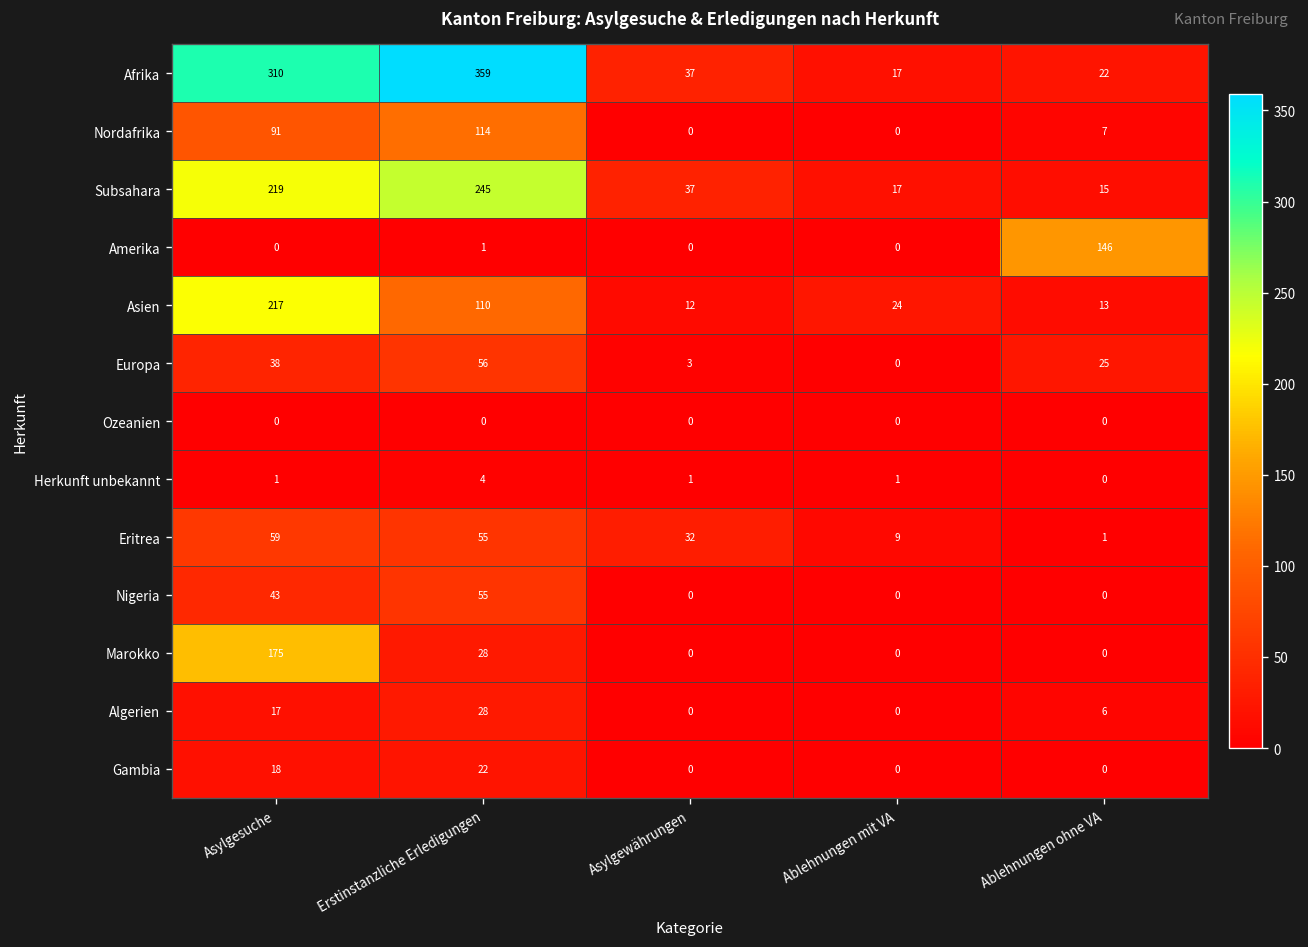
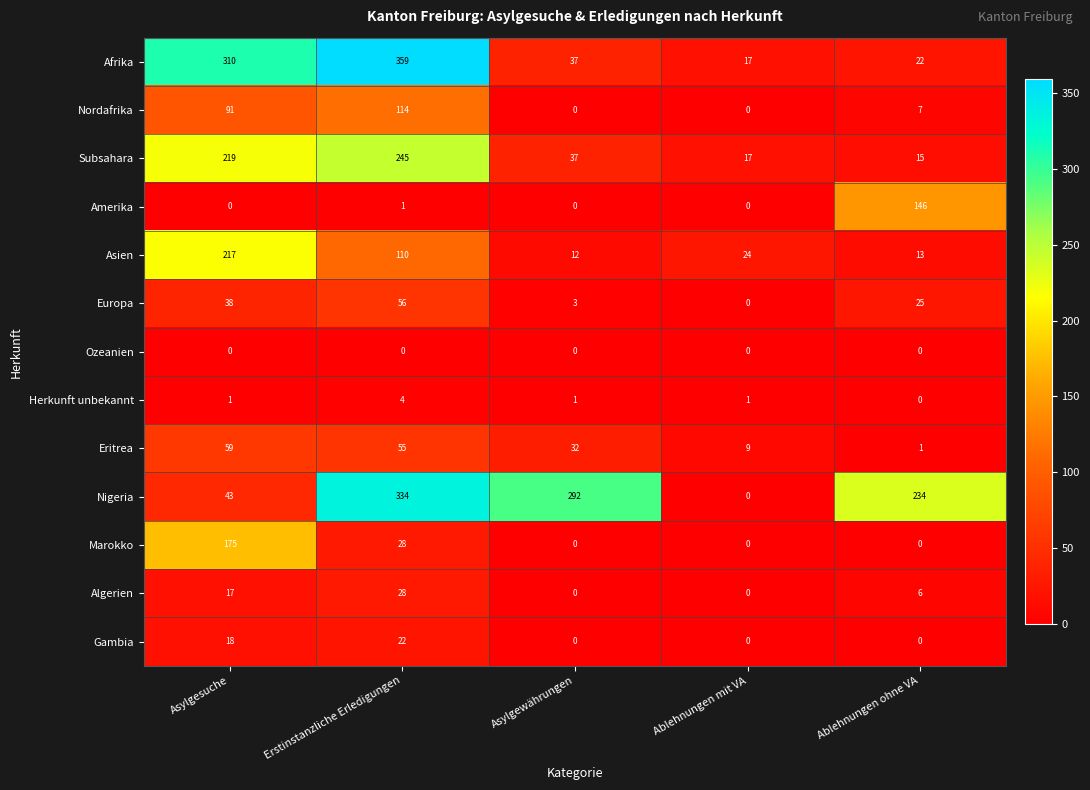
  {
    "Afrika": {
      "Asylgesuche": 310,
      "Erstinstanzliche Erledigungen": 359,
      "Asylgewährungen": 37,
      "Ablehnungen mit VA": 17,
      "Ablehnungen ohne VA": 22
    },
    "Nordafrika": {
      "Asylgesuche": 91,
      "Erstinstanzliche Erledigungen": 114,
      "Asylgewährungen": 0,
      "Ablehnungen mit VA": 0,
      "Ablehnungen ohne VA": 7
    },
    "Subsahara": {
      "Asylgesuche": 219,
      "Erstinstanzliche Erledigungen": 245,
      "Asylgewährungen": 37,
      "Ablehnungen mit VA": 17,
      "Ablehnungen ohne VA": 15
    },
    "Amerika": {
      "Asylgesuche": 0,
      "Erstinstanzliche Erledigungen": 1,
      "Asylgewährungen": 0,
      "Ablehnungen mit VA": 0,
      "Ablehnungen ohne VA": 146
    },
    "Asien": {
      "Asylgesuche": 217,
      "Erstinstanzliche Erledigungen": 110,
      "Asylgewährungen": 12,
      "Ablehnungen mit VA": 24,
      "Ablehnungen ohne VA": 13
    },
    "Europa": {
      "Asylgesuche": 38,
      "Erstinstanzliche Erledigungen": 56,
      "Asylgewährungen": 3,
      "Ablehnungen mit VA": 0,
      "Ablehnungen ohne VA": 25
    },
    "Ozeanien": {
      "Asylgesuche": 0,
      "Erstinstanzliche Erledigungen": 0,
      "Asylgewährungen": 0,
      "Ablehnungen mit VA": 0,
      "Ablehnungen ohne VA": 0
    },
    "Herkunft unbekannt": {
      "Asylgesuche": 1,
      "Erstinstanzliche Erledigungen": 4,
      "Asylgewährungen": 1,
      "Ablehnungen mit VA": 1,
      "Ablehnungen ohne VA": 0
    },
    "Eritrea": {
      "Asylgesuche": 59,
      "Erstinstanzliche Erledigungen": 55,
      "Asylgewährungen": 32,
      "Ablehnungen mit VA": 9,
      "Ablehnungen ohne VA": 1
    },
    "Nigeria": {
      "Asylgesuche": 43,
-     "Erstinstanzliche Erledigungen": 55,
-     "Asylgewährungen": 0,
+     "Erstinstanzliche Erledigungen": 334,
+     "Asylgewährungen": 292,
      "Ablehnungen mit VA": 0,
-     "Ablehnungen ohne VA": 0
+     "Ablehnungen ohne VA": 234
    },
    "Marokko": {
      "Asylgesuche": 175,
      "Erstinstanzliche Erledigungen": 28,
      "Asylgewährungen": 0,
      "Ablehnungen mit VA": 0,
      "Ablehnungen ohne VA": 0
    },
    "Algerien": {
      "Asylgesuche": 17,
      "Erstinstanzliche Erledigungen": 28,
      "Asylgewährungen": 0,
      "Ablehnungen mit VA": 0,
      "Ablehnungen ohne VA": 6
    },
    "Gambia": {
      "Asylgesuche": 18,
      "Erstinstanzliche Erledigungen": 22,
      "Asylgewährungen": 0,
      "Ablehnungen mit VA": 0,
      "Ablehnungen ohne VA": 0
    }
  }
